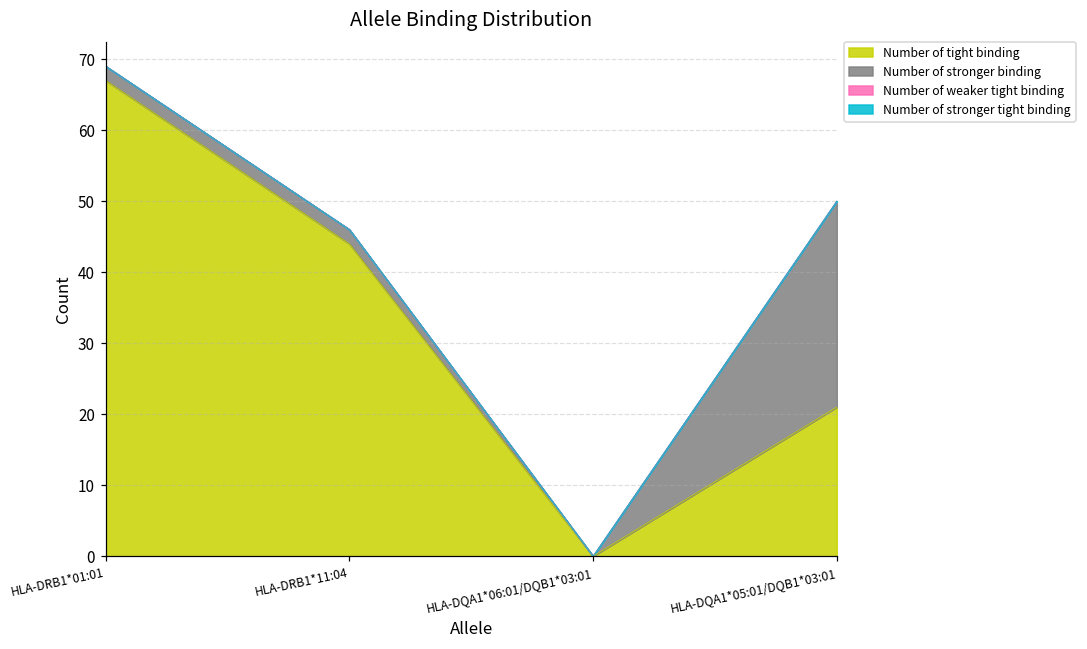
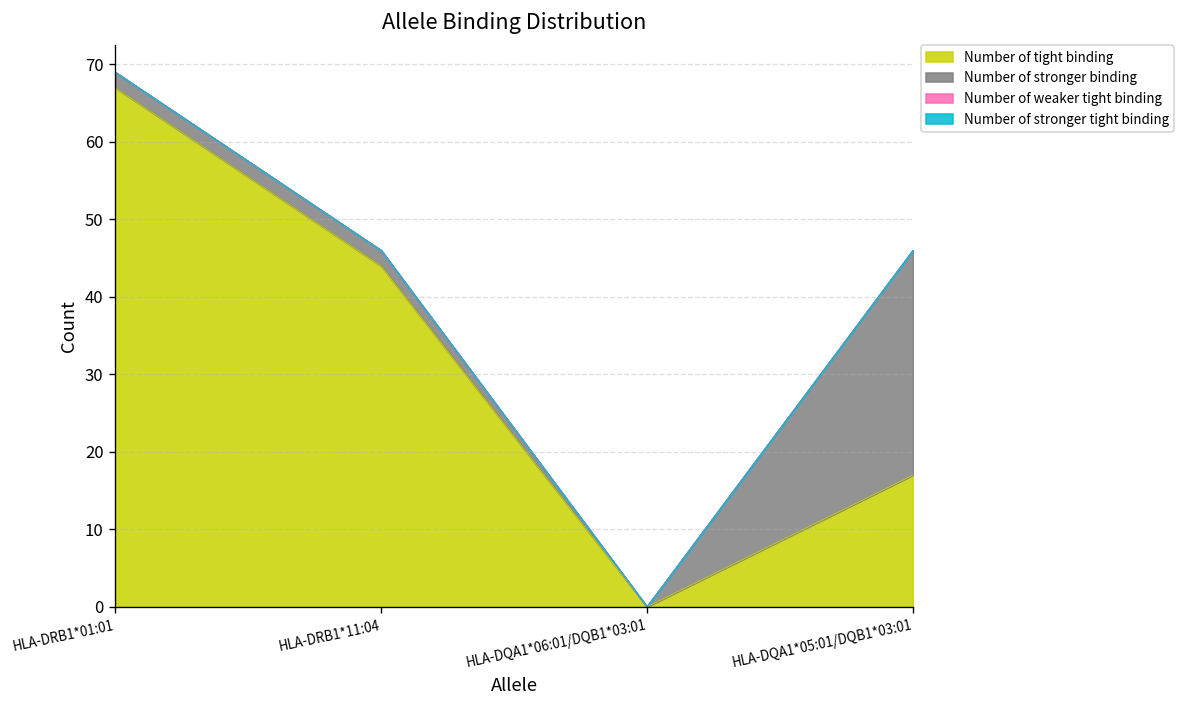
  {
    "Number of tight binding": {
      "HLA-DRB1*01:01": 67,
      "HLA-DRB1*11:04": 44,
-     "HLA-DQA1*05:01/DQB1*03:01": 21
+     "HLA-DQA1*05:01/DQB1*03:01": 17
    }
  }
